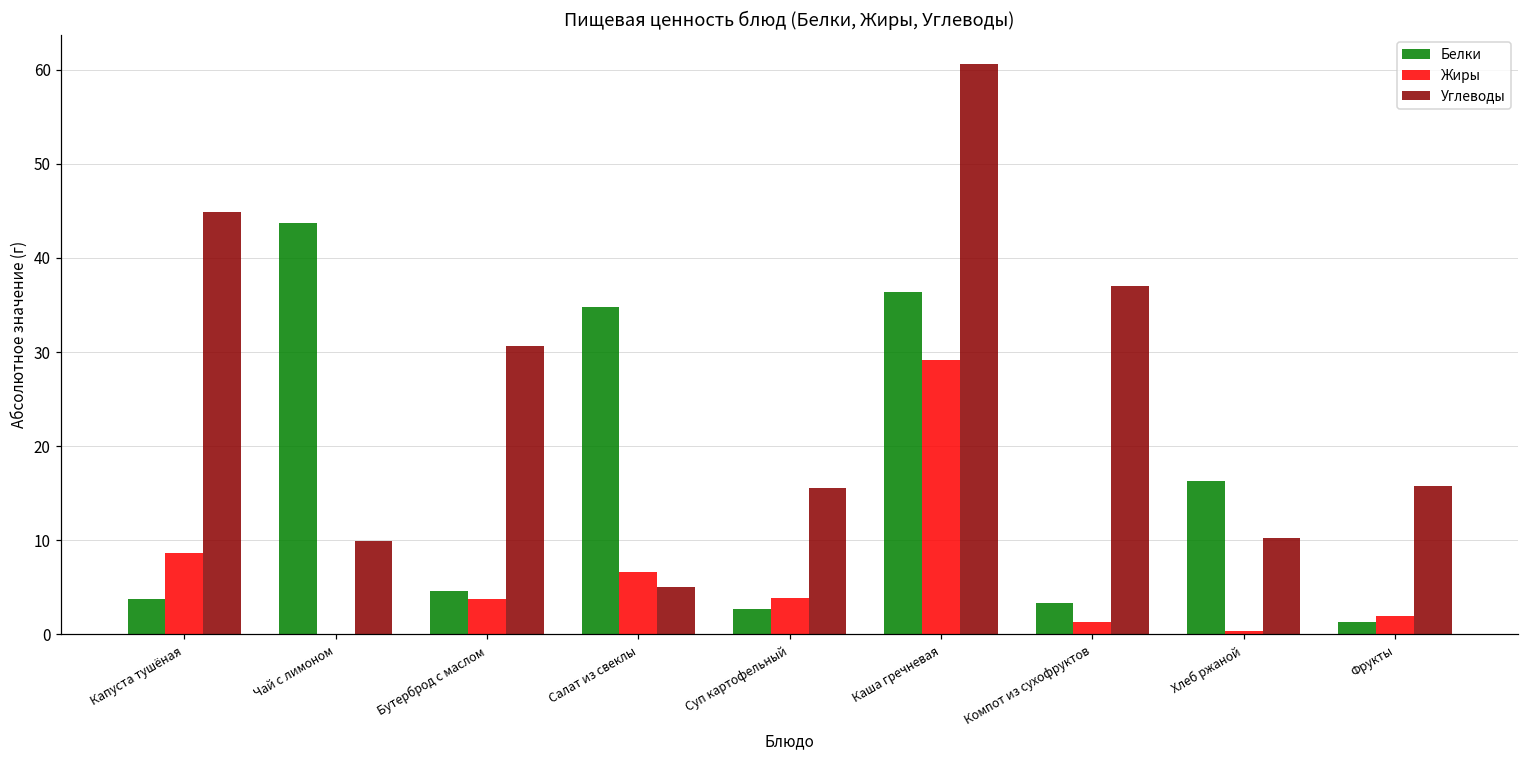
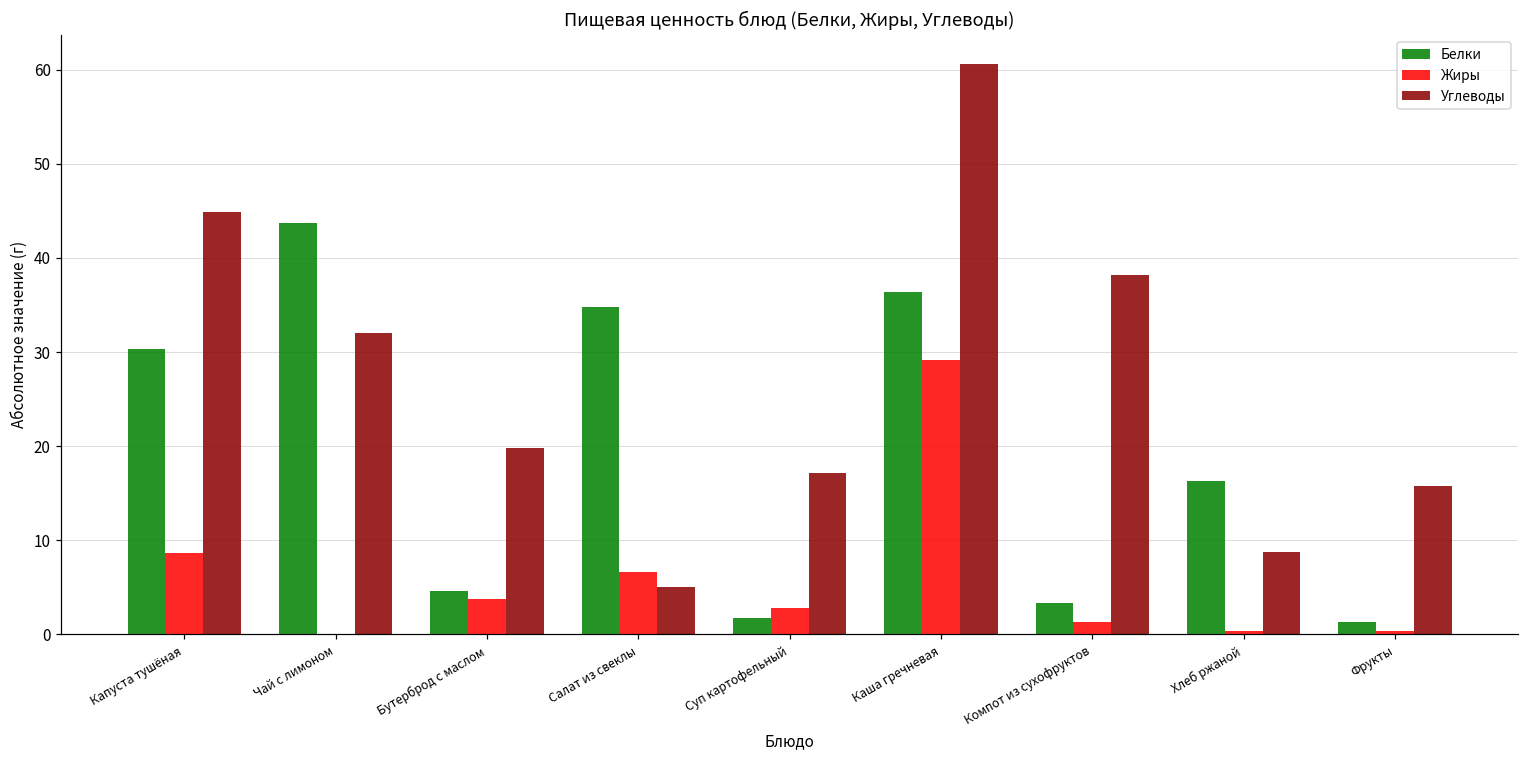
  {
    "Белки": {
-     "Капуста тушёная": 4,
+     "Капуста тушёная": 30,
      "Чай с лимоном": 44,
      "Бутерброд с маслом": 5,
      "Салат из свеклы": 35,
-     "Суп картофельный": 3,
+     "Суп картофельный": 2,
      "Каша гречневая": 36,
      "Компот из сухофруктов": 3,
      "Хлеб ржаной": 16,
      "Фрукты": 1
    },
    "Жиры": {
      "Капуста тушёная": 9,
      "Чай с лимоном": 0,
      "Бутерброд с маслом": 4,
      "Салат из свеклы": 7,
-     "Суп картофельный": 4,
+     "Суп картофельный": 3,
      "Каша гречневая": 29,
      "Компот из сухофруктов": 1,
      "Хлеб ржаной": 0,
-     "Фрукты": 2
+     "Фрукты": 0
    },
    "Углеводы": {
      "Капуста тушёная": 45,
-     "Чай с лимоном": 10,
-     "Бутерброд с маслом": 31,
+     "Чай с лимоном": 32,
+     "Бутерброд с маслом": 20,
      "Салат из свеклы": 5,
-     "Суп картофельный": 16,
+     "Суп картофельный": 17,
      "Каша гречневая": 61,
-     "Компот из сухофруктов": 37,
-     "Хлеб ржаной": 10,
+     "Компот из сухофруктов": 38,
+     "Хлеб ржаной": 9,
      "Фрукты": 16
    }
  }
